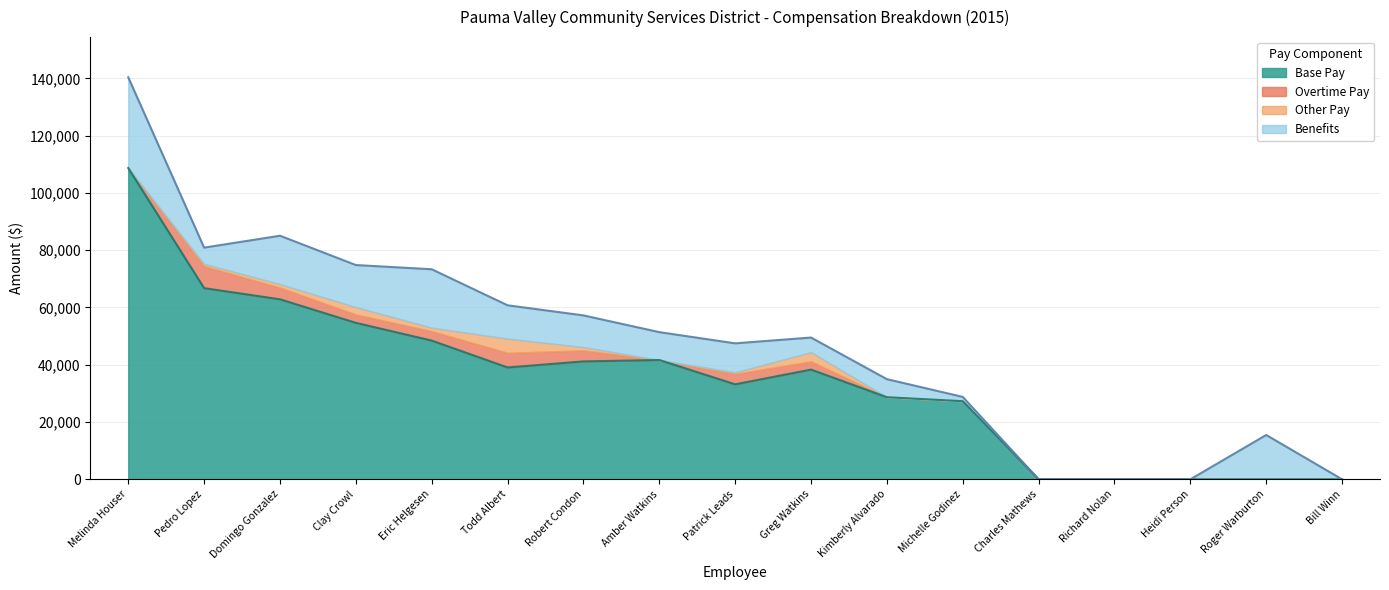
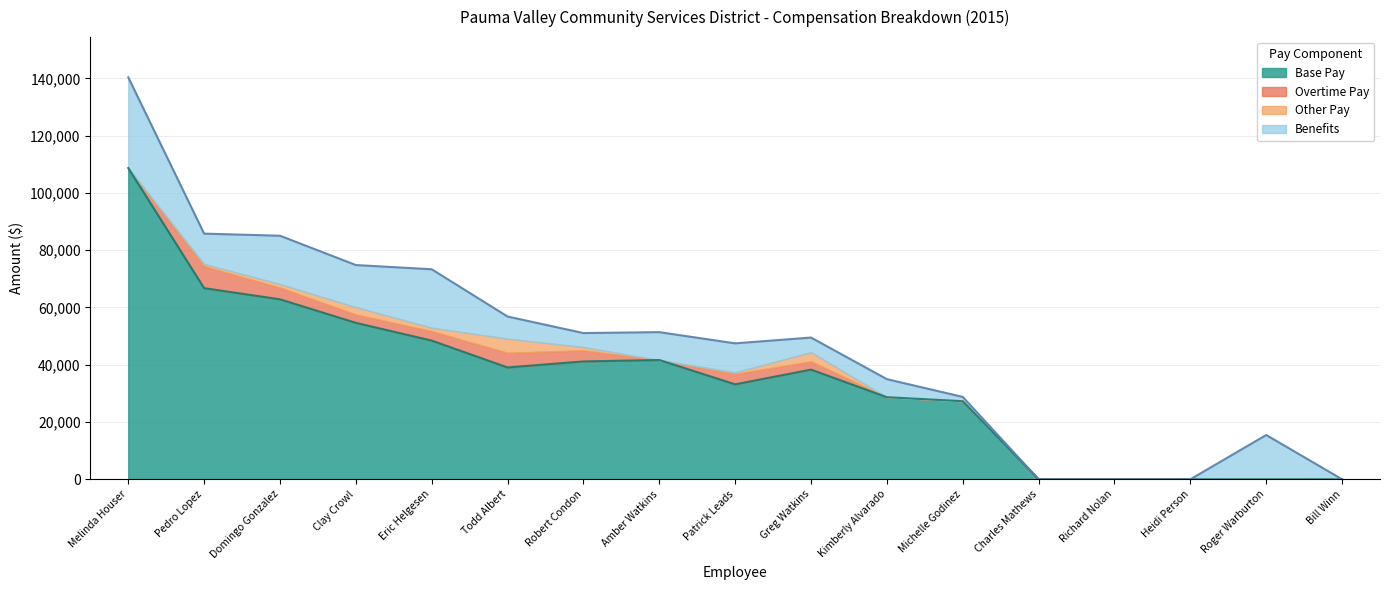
  {
    "Base Pay": {
      "Pedro Lopez": "67,000",
      "Domingo Gonzalez": "63,000",
      "Clay Crowl": "55,000",
      "Eric Helgesen": "48,000",
      "Todd Albert": "39,000",
      "Robert Condon": "41,000",
      "Patrick Leads": "33,000",
      "Greg Watkins": "38,000"
    },
    "Benefits": {
      "Melinda Houser": "32,000",
-     "Pedro Lopez": "6,000",
+     "Pedro Lopez": "11,000",
      "Domingo Gonzalez": "17,000",
      "Clay Crowl": "15,000",
      "Eric Helgesen": "20,000",
-     "Todd Albert": "12,000",
-     "Robert Condon": "11,000",
+     "Todd Albert": "8,000",
+     "Robert Condon": "5,000",
      "Amber Watkins": "10,000",
      "Patrick Leads": "10,000",
      "Greg Watkins": "5,000",
      "Kimberly Alvarado": "6,000",
      "Michelle Godinez": "2,000",
      "Roger Warburton": "15,000"
    }
  }
